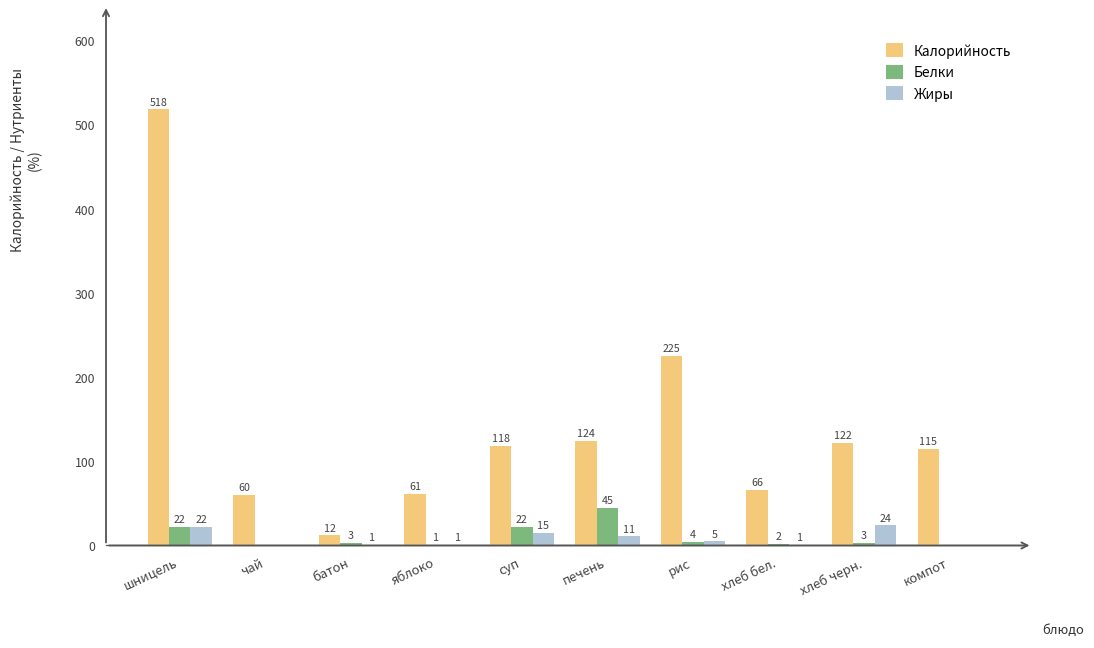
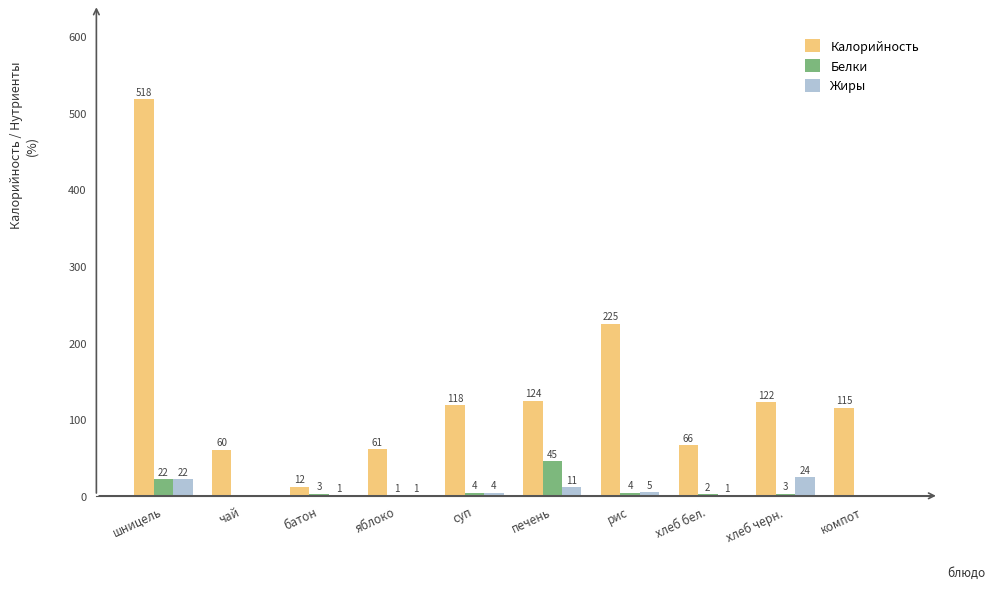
  {
    "Калорийность": {
      "шницель": 518,
      "чай": 60,
      "батон": 12,
      "яблоко": 61,
      "суп": 118,
      "печень": 124,
      "рис": 225,
      "хлеб бел.": 66,
      "хлеб черн.": 122,
      "компот": 115
    },
    "Белки": {
      "шницель": 22,
      "батон": 3,
      "яблоко": 1,
-     "суп": 22,
+     "суп": 4,
      "печень": 45,
      "рис": 4,
      "хлеб бел.": 2,
      "хлеб черн.": 3
    },
    "Жиры": {
      "шницель": 22,
      "батон": 1,
      "яблоко": 1,
-     "суп": 15,
+     "суп": 4,
      "печень": 11,
      "рис": 5,
      "хлеб бел.": 1,
      "хлеб черн.": 24
    }
  }
